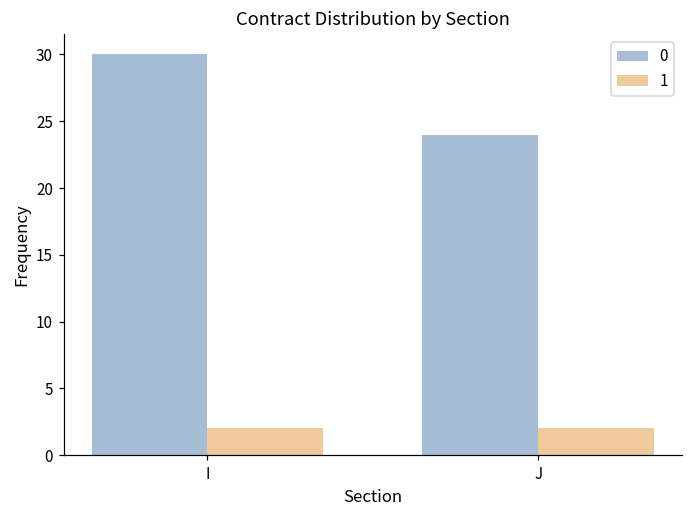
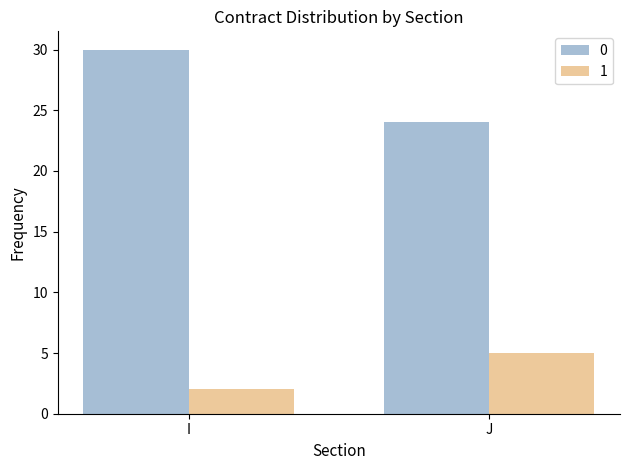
  {
    "0": {
      "I": 30,
      "J": 24
    },
    "1": {
      "I": 2,
-     "J": 2
+     "J": 5
    }
  }
